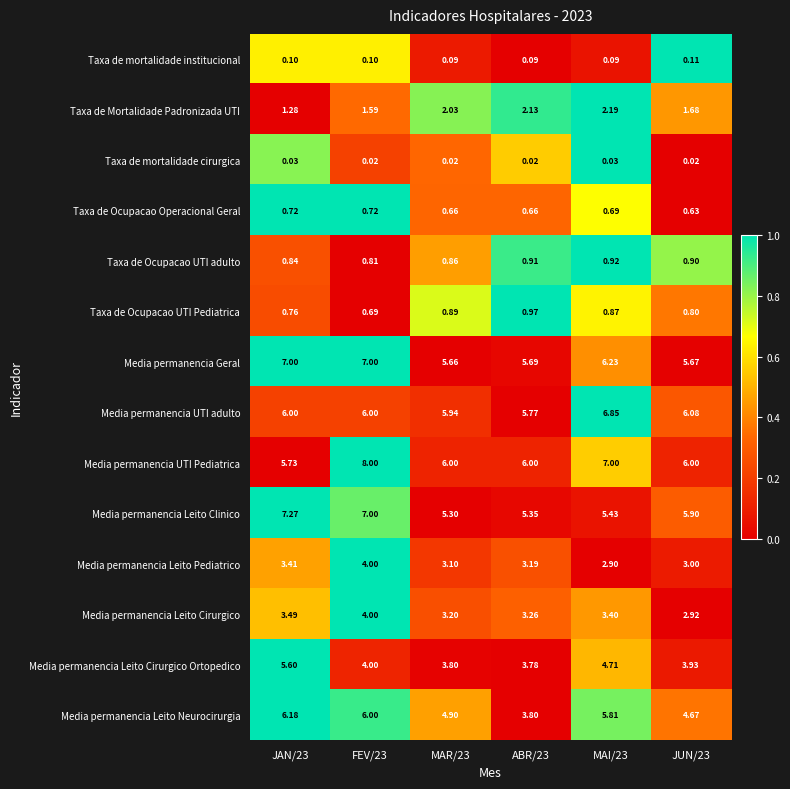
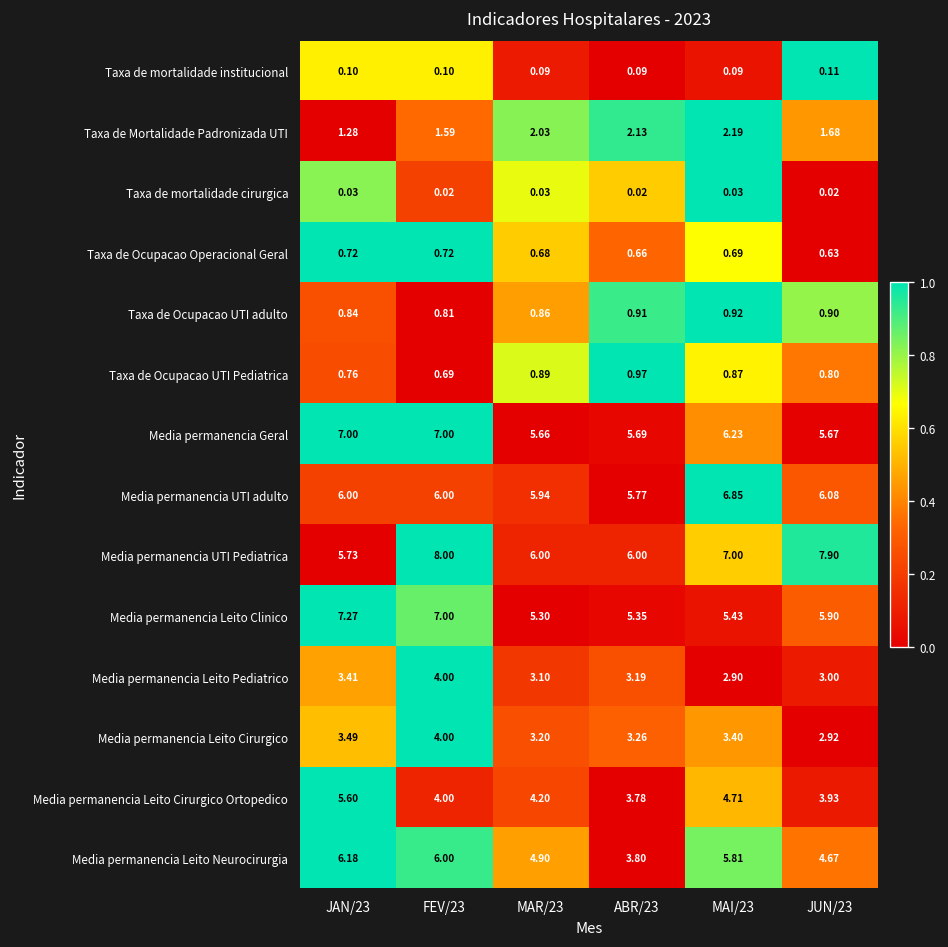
  {
    "Taxa de mortalidade institucional": {
      "JAN/23": 0.10,
      "FEV/23": 0.10,
      "MAR/23": 0.09,
      "ABR/23": 0.09,
      "MAI/23": 0.09,
      "JUN/23": 0.11
    },
    "Taxa de Mortalidade Padronizada UTI": {
      "JAN/23": 1.28,
      "FEV/23": 1.59,
      "MAR/23": 2.03,
      "ABR/23": 2.13,
      "MAI/23": 2.19,
      "JUN/23": 1.68
    },
    "Taxa de mortalidade cirurgica": {
      "JAN/23": 0.03,
      "FEV/23": 0.02,
-     "MAR/23": 0.02,
+     "MAR/23": 0.03,
      "ABR/23": 0.02,
      "MAI/23": 0.03,
      "JUN/23": 0.02
    },
    "Taxa de Ocupacao Operacional Geral": {
      "JAN/23": 0.72,
      "FEV/23": 0.72,
-     "MAR/23": 0.66,
+     "MAR/23": 0.68,
      "ABR/23": 0.66,
      "MAI/23": 0.69,
      "JUN/23": 0.63
    },
    "Taxa de Ocupacao UTI adulto": {
      "JAN/23": 0.84,
      "FEV/23": 0.81,
      "MAR/23": 0.86,
      "ABR/23": 0.91,
      "MAI/23": 0.92,
      "JUN/23": 0.90
    },
    "Taxa de Ocupacao UTI Pediatrica": {
      "JAN/23": 0.76,
      "FEV/23": 0.69,
      "MAR/23": 0.89,
      "ABR/23": 0.97,
      "MAI/23": 0.87,
      "JUN/23": 0.80
    },
    "Media permanencia Geral": {
      "JAN/23": 7.00,
      "FEV/23": 7.00,
      "MAR/23": 5.66,
      "ABR/23": 5.69,
      "MAI/23": 6.23,
      "JUN/23": 5.67
    },
    "Media permanencia UTI adulto": {
      "JAN/23": 6.00,
      "FEV/23": 6.00,
      "MAR/23": 5.94,
      "ABR/23": 5.77,
      "MAI/23": 6.85,
      "JUN/23": 6.08
    },
    "Media permanencia UTI Pediatrica": {
      "JAN/23": 5.73,
      "FEV/23": 8.00,
      "MAR/23": 6.00,
      "ABR/23": 6.00,
      "MAI/23": 7.00,
-     "JUN/23": 6.00
+     "JUN/23": 7.90
    },
    "Media permanencia Leito Clinico": {
      "JAN/23": 7.27,
      "FEV/23": 7.00,
      "MAR/23": 5.30,
      "ABR/23": 5.35,
      "MAI/23": 5.43,
      "JUN/23": 5.90
    },
    "Media permanencia Leito Pediatrico": {
      "JAN/23": 3.41,
      "FEV/23": 4.00,
      "MAR/23": 3.10,
      "ABR/23": 3.19,
      "MAI/23": 2.90,
      "JUN/23": 3.00
    },
    "Media permanencia Leito Cirurgico": {
      "JAN/23": 3.49,
      "FEV/23": 4.00,
      "MAR/23": 3.20,
      "ABR/23": 3.26,
      "MAI/23": 3.40,
      "JUN/23": 2.92
    },
    "Media permanencia Leito Cirurgico Ortopedico": {
      "JAN/23": 5.60,
      "FEV/23": 4.00,
-     "MAR/23": 3.80,
+     "MAR/23": 4.20,
      "ABR/23": 3.78,
      "MAI/23": 4.71,
      "JUN/23": 3.93
    },
    "Media permanencia Leito Neurocirurgia": {
      "JAN/23": 6.18,
      "FEV/23": 6.00,
      "MAR/23": 4.90,
      "ABR/23": 3.80,
      "MAI/23": 5.81,
      "JUN/23": 4.67
    }
  }
